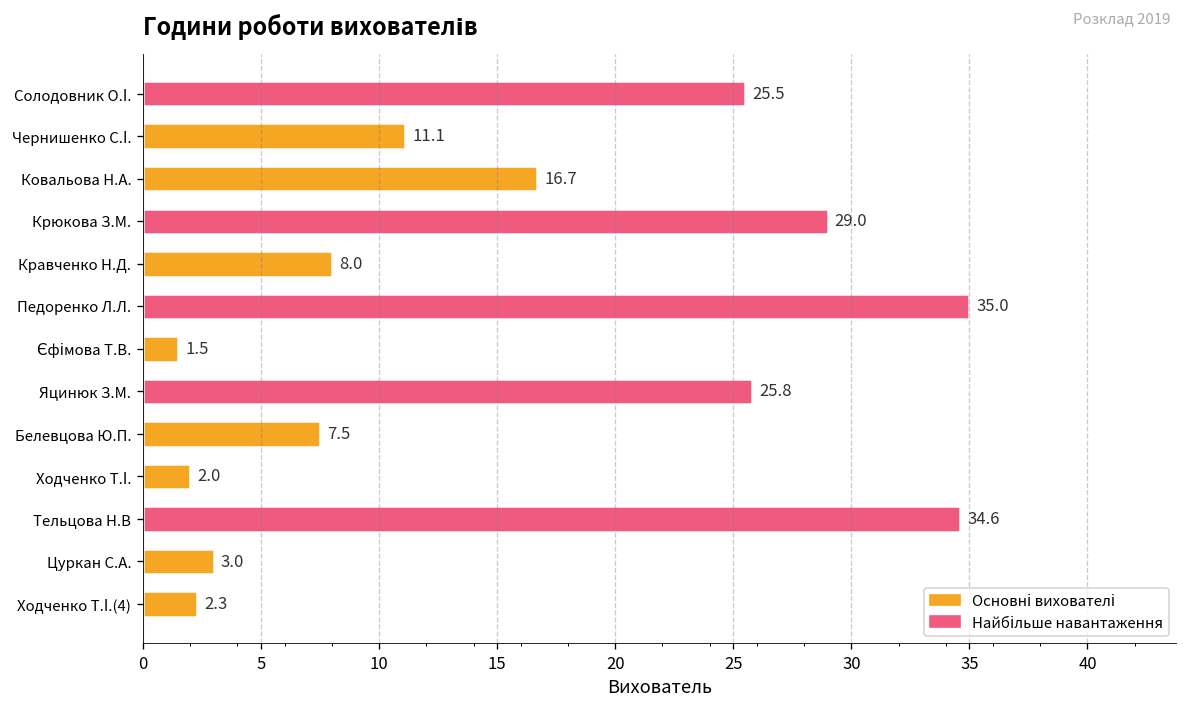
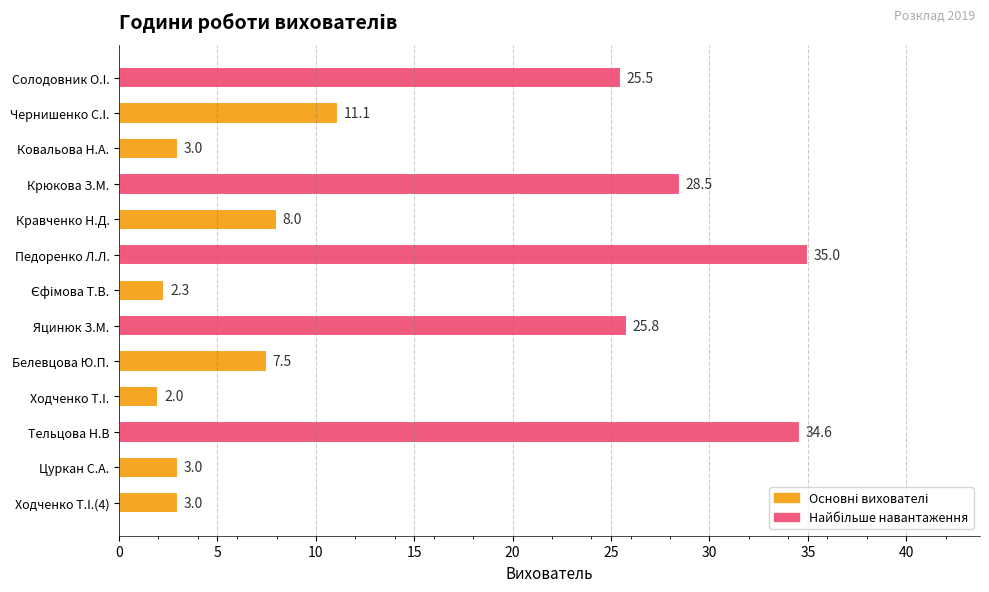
  {
    "Солодовник О.І.": 25.5,
    "Чернишенко С.І.": 11.1,
-   "Ковальова Н.А.": 16.7,
-   "Крюкова З.М.": 29.0,
+   "Ковальова Н.А.": 3.0,
+   "Крюкова З.М.": 28.5,
    "Кравченко Н.Д.": 8.0,
    "Педоренко Л.Л.": 35.0,
-   "Єфімова Т.В.": 1.5,
+   "Єфімова Т.В.": 2.3,
    "Яцинюк З.М.": 25.8,
    "Белевцова Ю.П.": 7.5,
    "Ходченко Т.І.": 2.0,
    "Тельцова Н.В": 34.6,
    "Цуркан С.А.": 3.0,
-   "Ходченко Т.І.(4)": 2.3
+   "Ходченко Т.І.(4)": 3.0
  }
